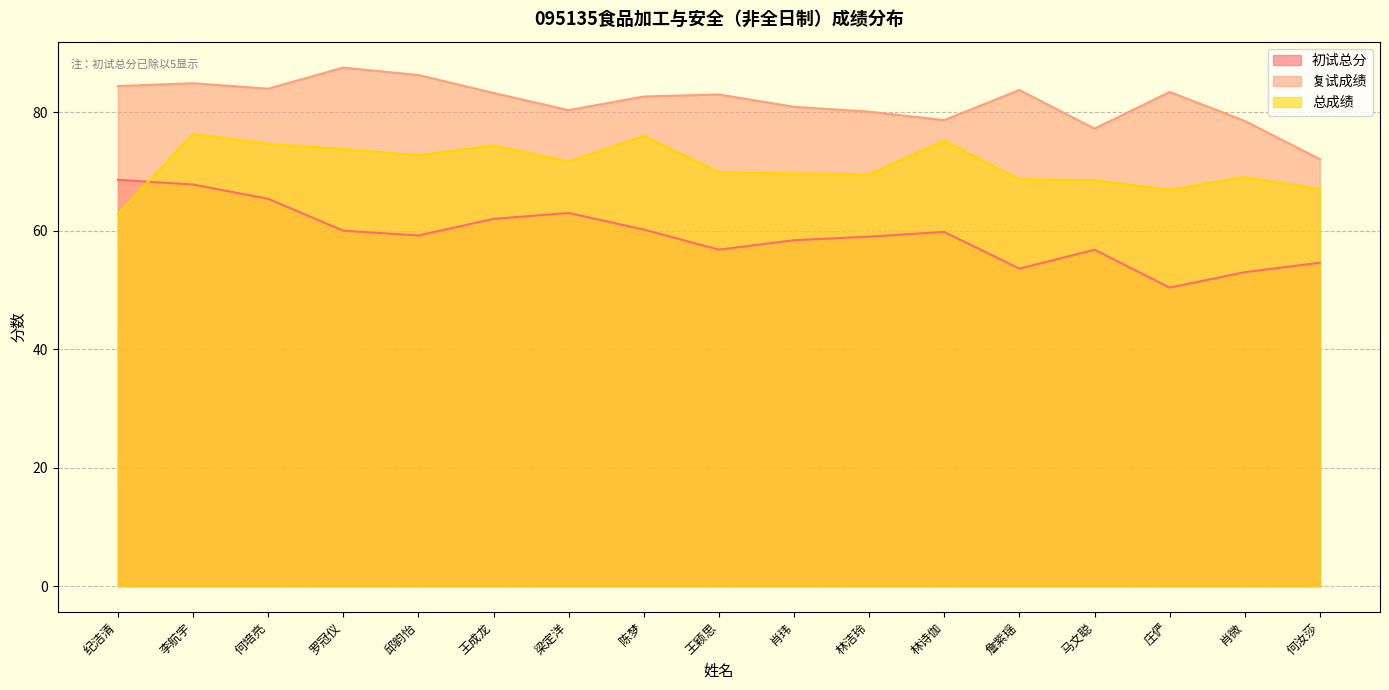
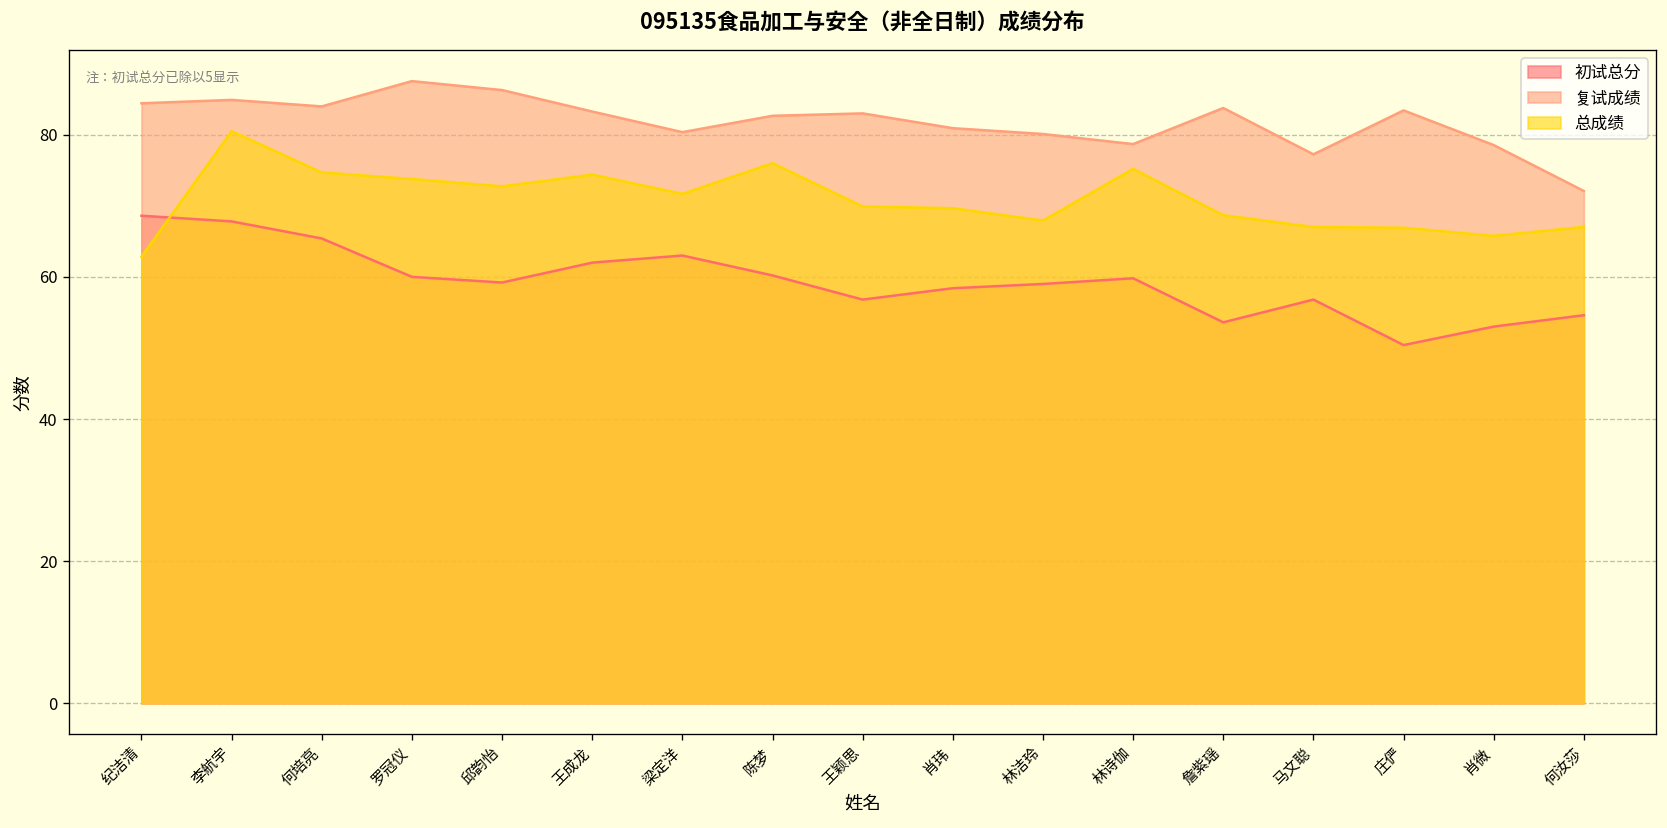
  {
    "总成绩": {
      "纪洁清": 63,
-     "李航宇": 76,
+     "李航宇": 81,
      "何培亮": 75,
      "罗冠仪": 74,
      "邱韵怡": 73,
      "王成龙": 74,
      "梁定洋": 72,
      "陈梦": 76,
      "王颖思": 70,
      "肖玮": 70,
-     "林洁玲": 70,
+     "林洁玲": 68,
      "林诗伽": 75,
      "詹紫瑶": 69,
-     "马文聪": 69,
+     "马文聪": 67,
      "庄俨": 67,
-     "肖微": 69,
+     "肖微": 66,
      "何汝莎": 67
    }
  }
